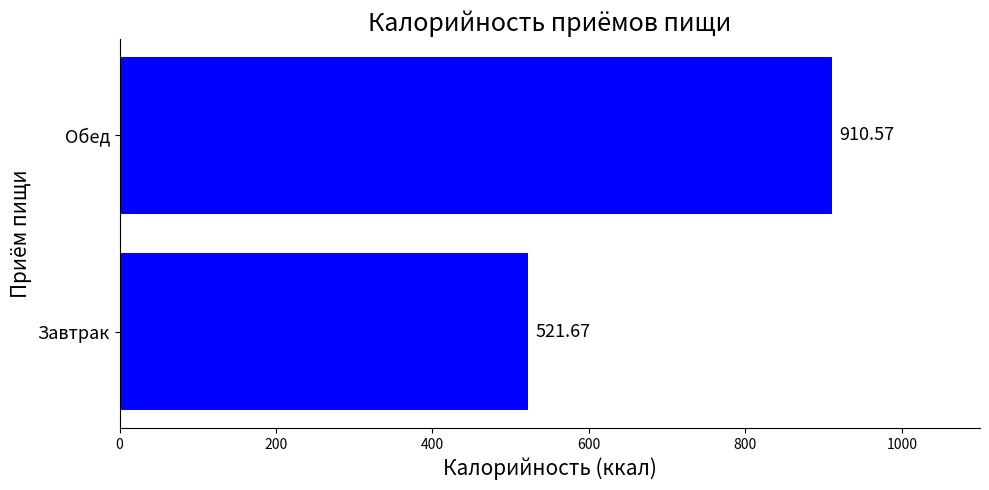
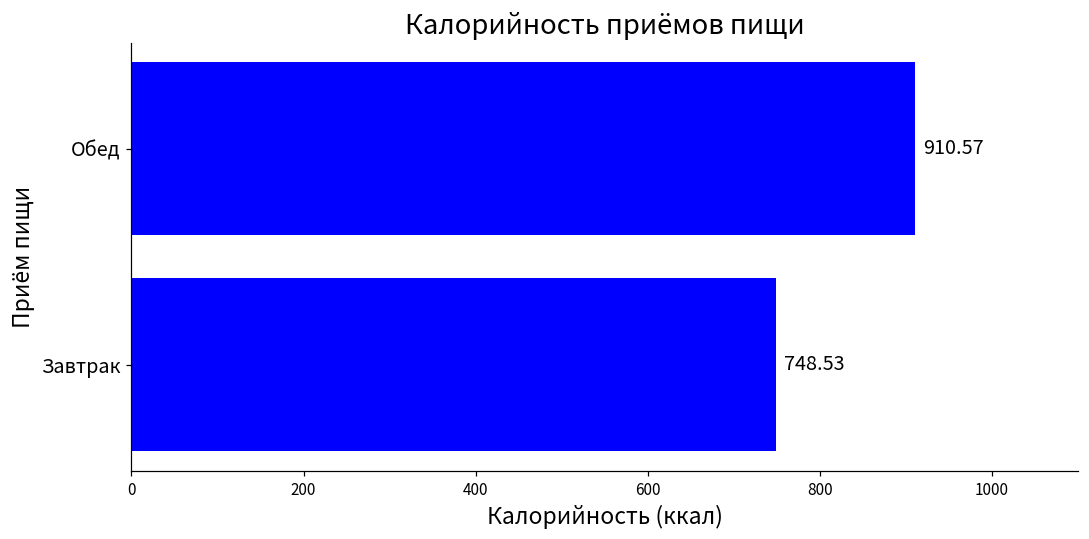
  {
    "Обед": 910.57,
-   "Завтрак": 521.67
+   "Завтрак": 748.53
  }
